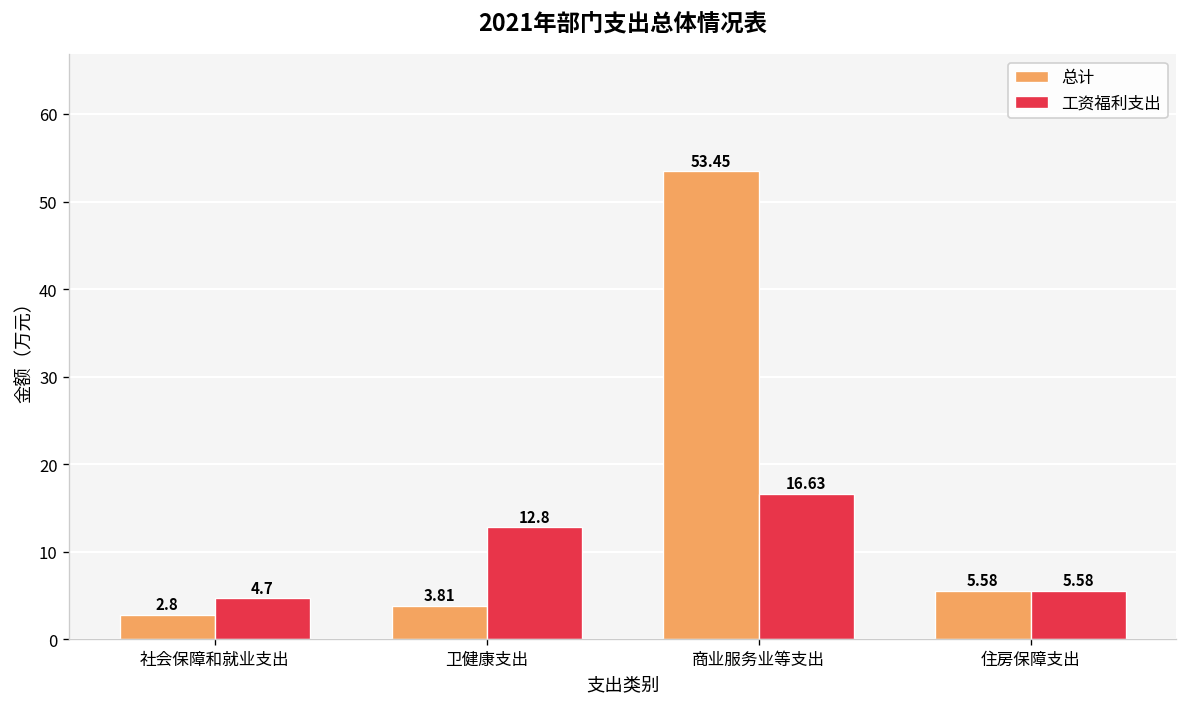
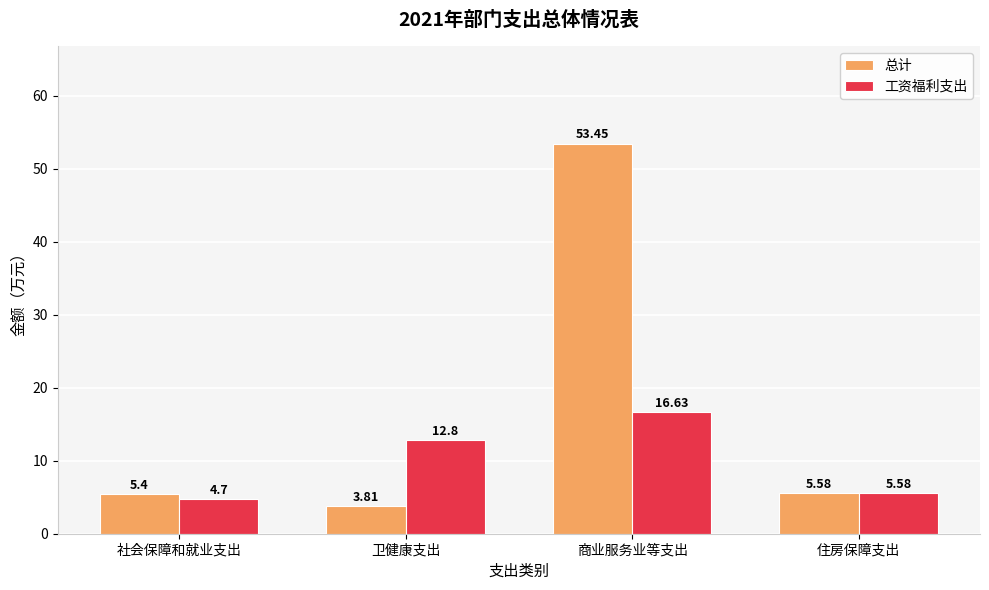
  {
    "总计": {
-     "社会保障和就业支出": 2.8,
+     "社会保障和就业支出": 5.4,
      "卫健康支出": 3.81,
      "商业服务业等支出": 53.45,
      "住房保障支出": 5.58
    },
    "工资福利支出": {
      "社会保障和就业支出": 4.7,
      "卫健康支出": 12.8,
      "商业服务业等支出": 16.63,
      "住房保障支出": 5.58
    }
  }
